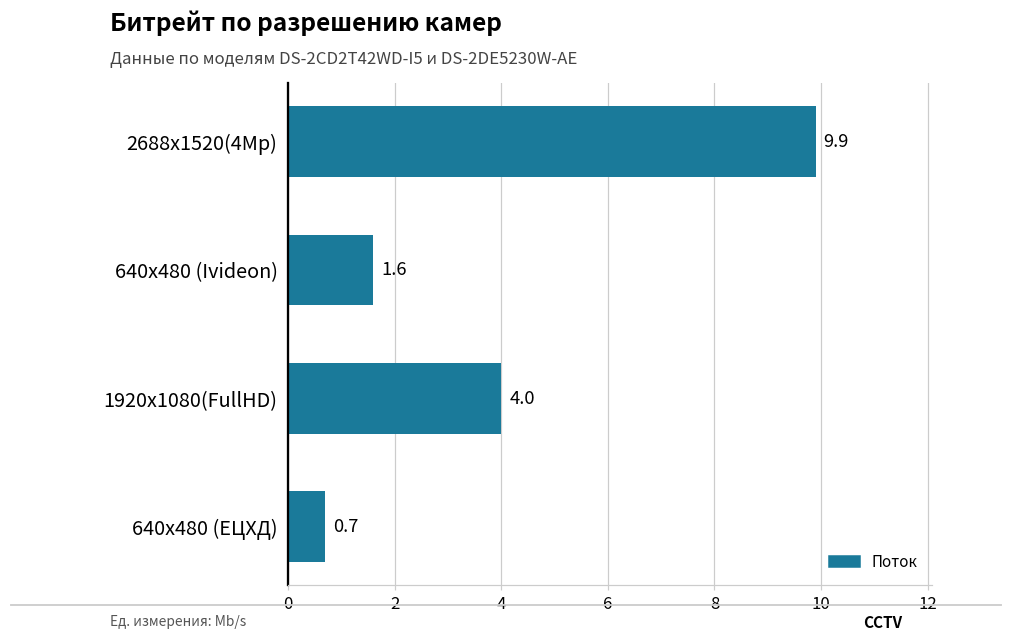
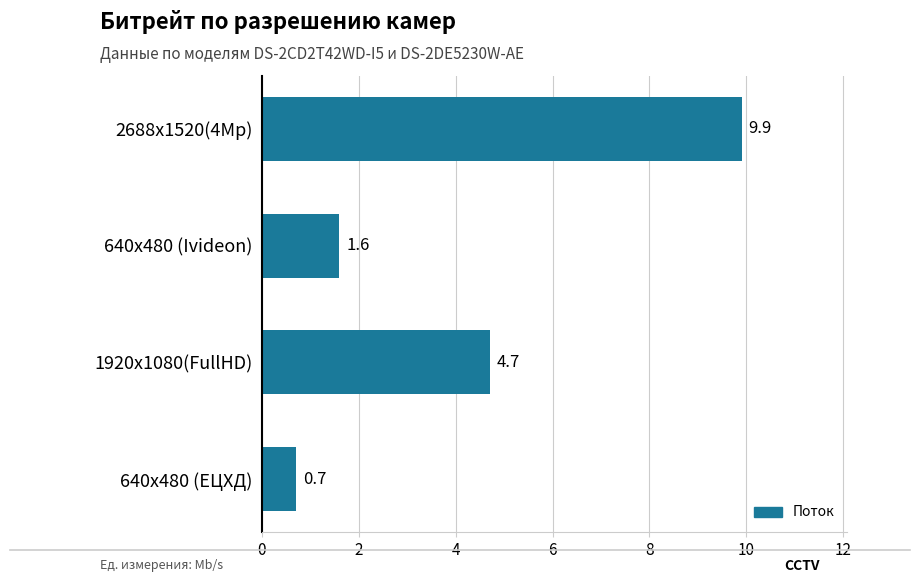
  {
    "2688х1520(4Mp)": 9.9,
    "640х480 (Ivideon)": 1.6,
-   "1920х1080(FullHD)": 4.0,
+   "1920х1080(FullHD)": 4.7,
    "640х480 (ЕЦХД)": 0.7
  }
